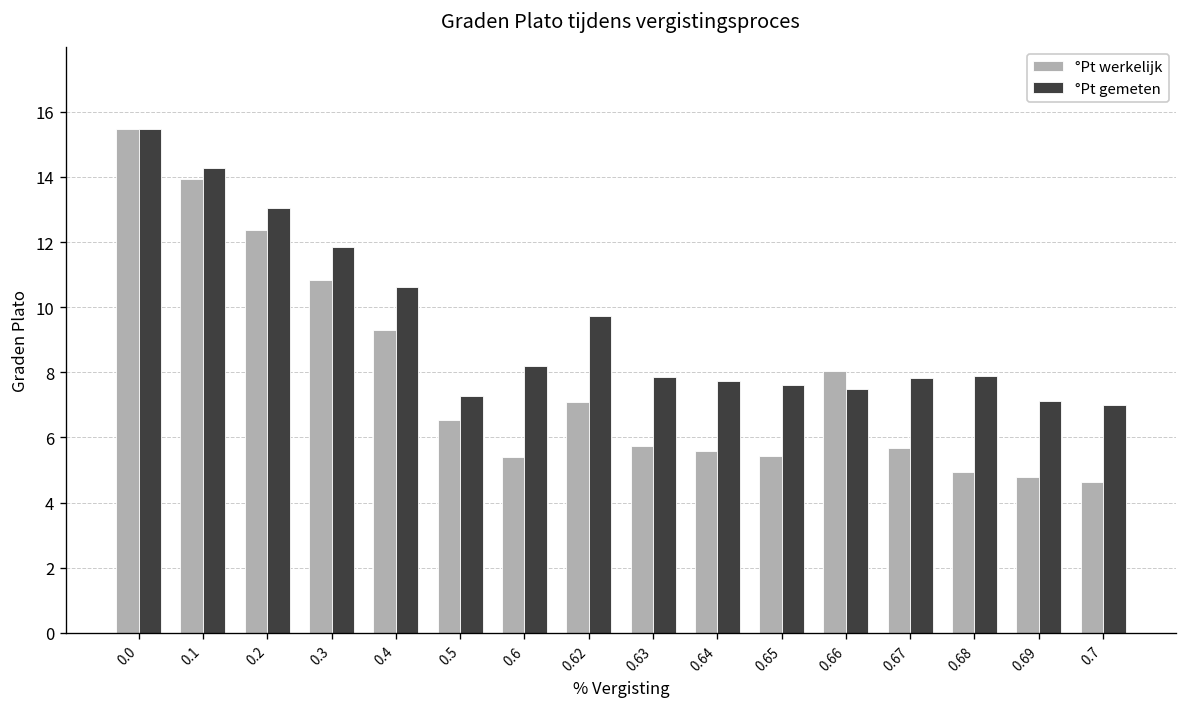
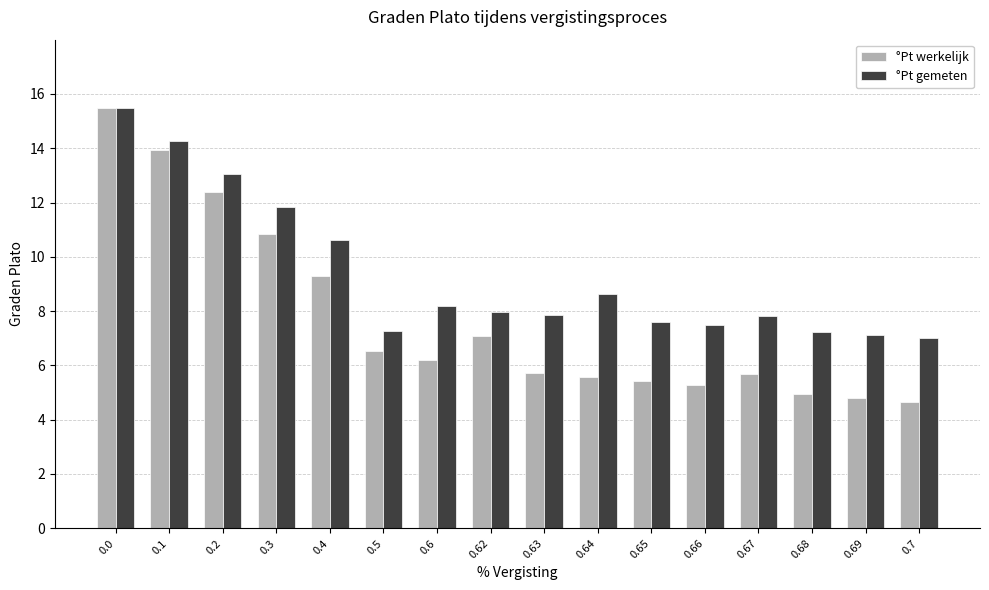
  {
    "°Pt werkelijk": {
      "0.0": 15.5,
      "0.1": 13.9,
      "0.2": 12.4,
      "0.3": 10.8,
      "0.4": 9.3,
      "0.5": 6.5,
-     "0.6": 5.4,
+     "0.6": 6.2,
      "0.62": 7.1,
      "0.63": 5.7,
      "0.64": 5.6,
      "0.65": 5.4,
-     "0.66": 8.1,
+     "0.66": 5.3,
      "0.67": 5.7,
      "0.68": 5.0,
      "0.69": 4.8,
      "0.7": 4.6
    },
    "°Pt gemeten": {
      "0.0": 15.5,
      "0.1": 14.3,
      "0.2": 13.1,
      "0.3": 11.8,
      "0.4": 10.6,
      "0.5": 7.3,
      "0.6": 8.2,
-     "0.62": 9.7,
+     "0.62": 8.0,
      "0.63": 7.8,
-     "0.64": 7.7,
+     "0.64": 8.6,
      "0.65": 7.6,
      "0.66": 7.5,
      "0.67": 7.8,
-     "0.68": 7.9,
+     "0.68": 7.2,
      "0.69": 7.1,
      "0.7": 7.0
    }
  }
